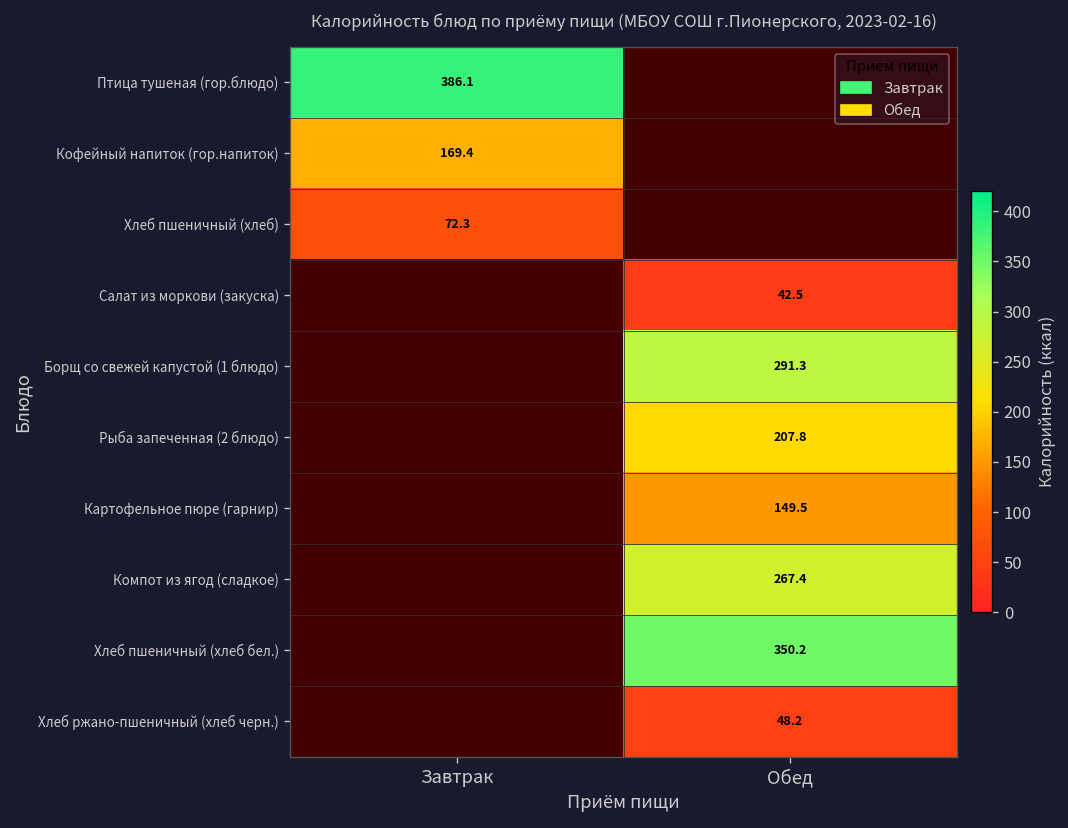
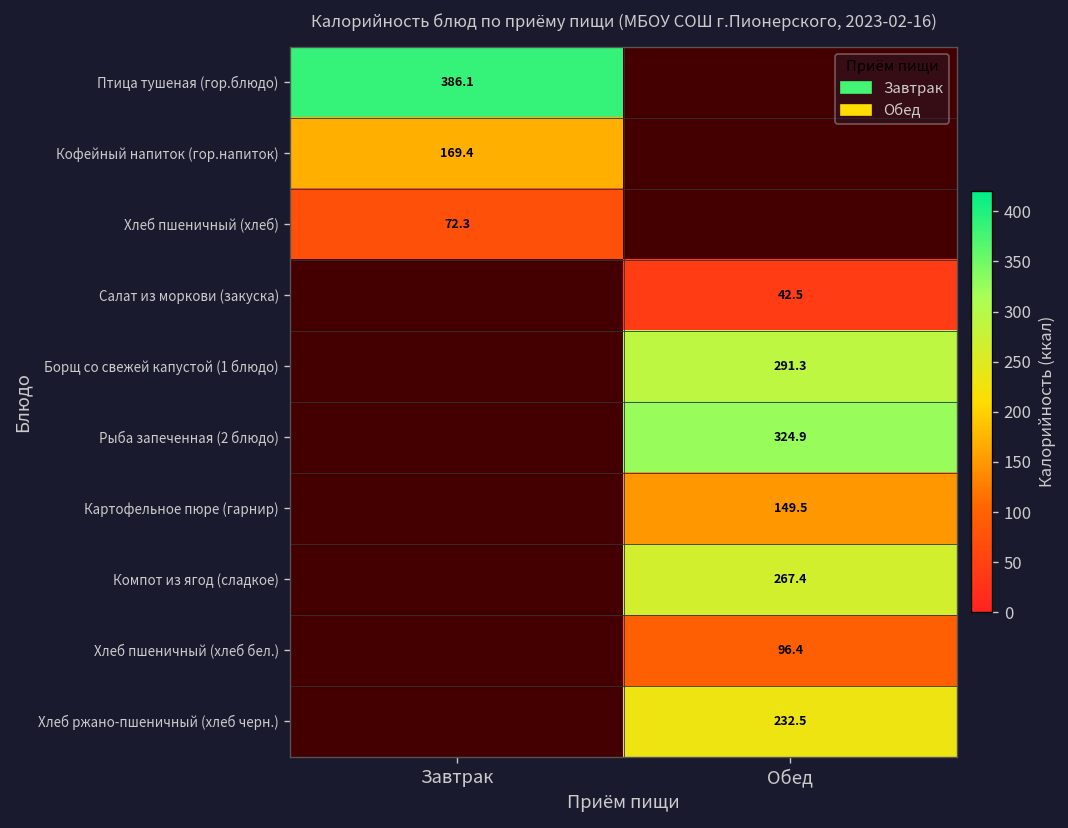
  {
    "Птица тушеная (гор.блюдо)": {
      "Завтрак": 386.1
    },
    "Кофейный напиток (гор.напиток)": {
      "Завтрак": 169.4
    },
    "Хлеб пшеничный (хлеб)": {
      "Завтрак": 72.3
    },
    "Салат из моркови (закуска)": {
      "Обед": 42.5
    },
    "Борщ со свежей капустой (1 блюдо)": {
      "Обед": 291.3
    },
    "Рыба запеченная (2 блюдо)": {
-     "Обед": 207.8
+     "Обед": 324.9
    },
    "Картофельное пюре (гарнир)": {
      "Обед": 149.5
    },
    "Компот из ягод (сладкое)": {
      "Обед": 267.4
    },
    "Хлеб пшеничный (хлеб бел.)": {
-     "Обед": 350.2
+     "Обед": 96.4
    },
    "Хлеб ржано-пшеничный (хлеб черн.)": {
-     "Обед": 48.2
+     "Обед": 232.5
    }
  }
